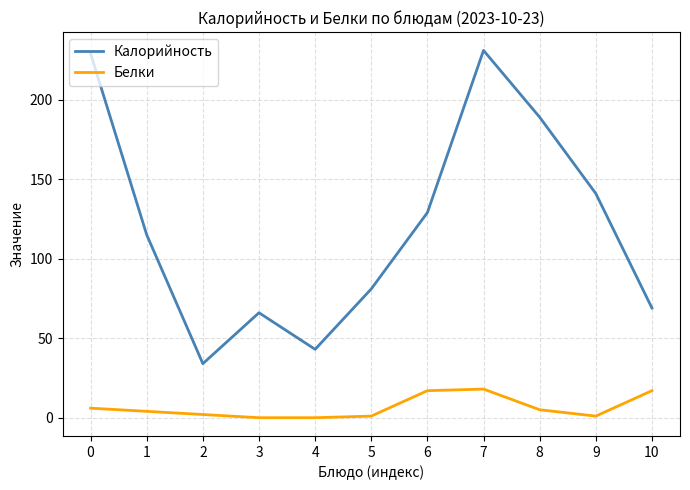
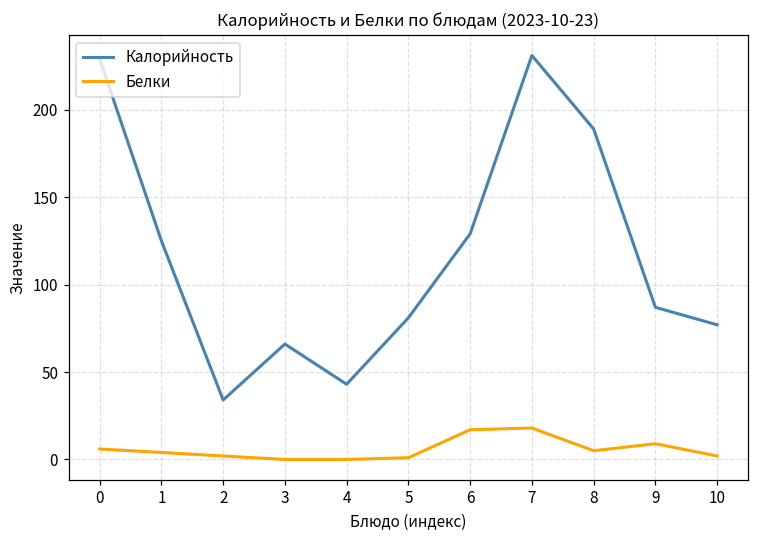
  {
    "Калорийность": {
-     "1": 115,
+     "1": 125,
      "2": 34,
      "3": 66,
      "4": 43,
      "5": 81,
      "6": 129,
      "7": 231,
      "8": 189,
-     "9": 141,
-     "10": 69
+     "9": 87,
+     "10": 77
    },
    "Белки": {
      "0": 6,
      "1": 4,
      "2": 2,
      "3": 0,
      "4": 0,
      "5": 1,
      "6": 17,
      "7": 18,
      "8": 5,
-     "9": 1,
-     "10": 17
+     "9": 9,
+     "10": 2
    }
  }
